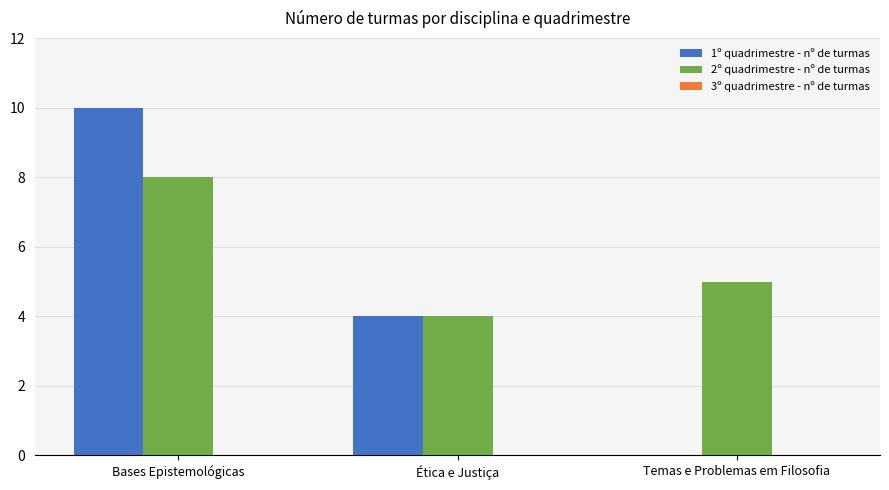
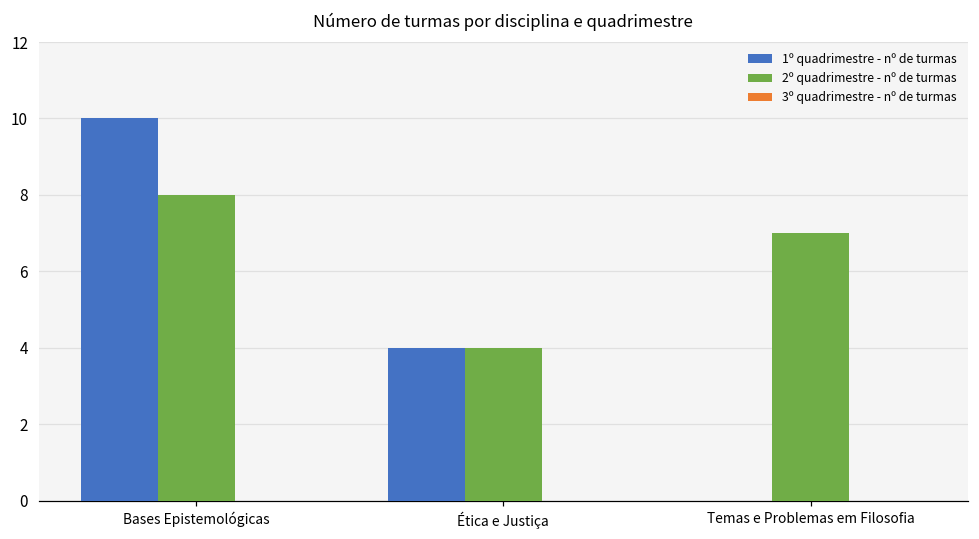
  {
    "1º quadrimestre - nº de turmas": {
      "Bases Epistemológicas": 10,
      "Ética e Justiça": 4,
      "Temas e Problemas em Filosofia": 0
    },
    "2º quadrimestre - nº de turmas": {
      "Bases Epistemológicas": 8,
      "Ética e Justiça": 4,
-     "Temas e Problemas em Filosofia": 5
+     "Temas e Problemas em Filosofia": 7
    },
    "3º quadrimestre - nº de turmas": {
      "Bases Epistemológicas": 0,
      "Ética e Justiça": 0,
      "Temas e Problemas em Filosofia": 0
    }
  }
